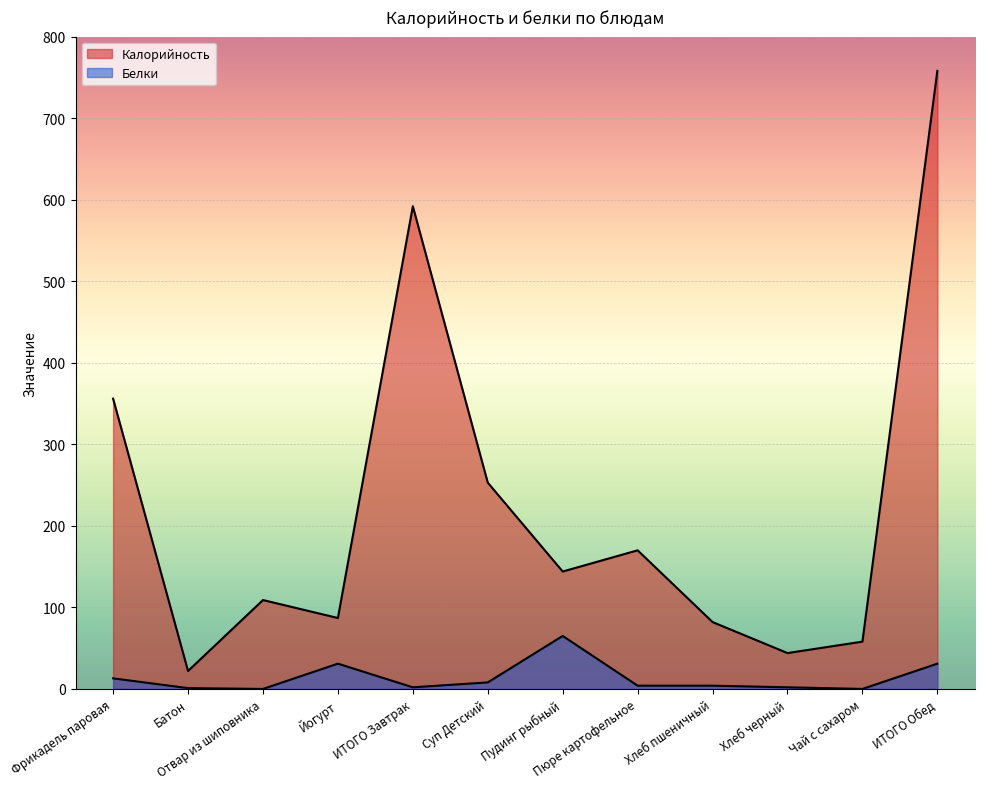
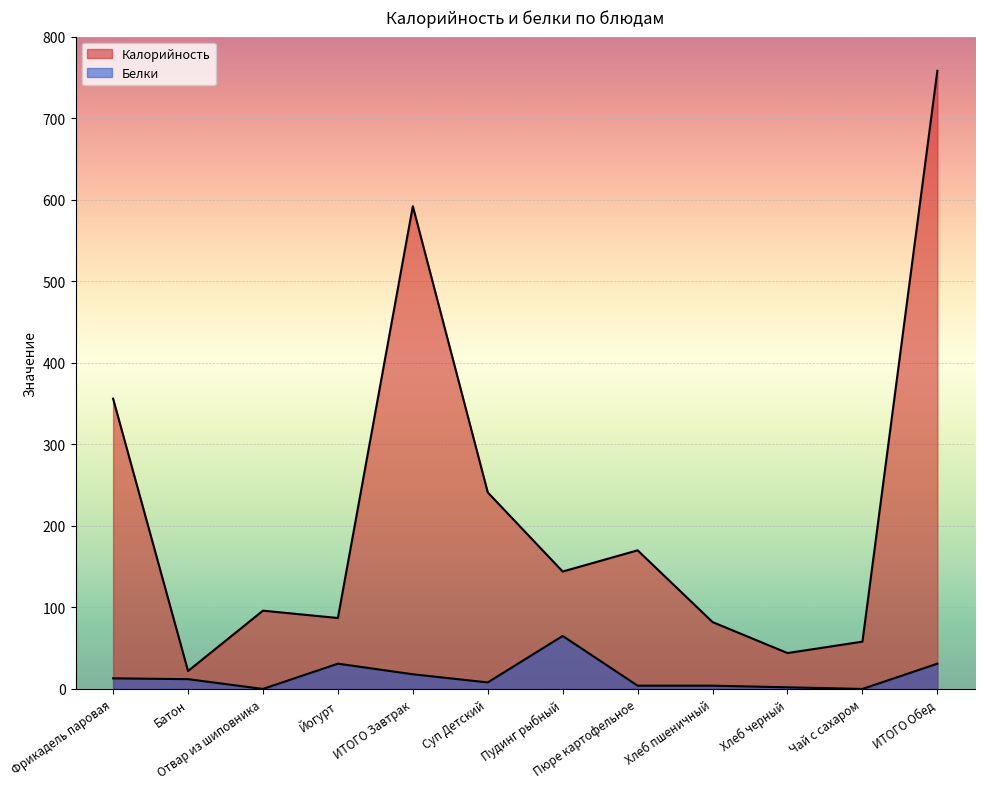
  {
    "Калорийность": {
      "Фрикадель паровая": 360,
      "Батон": 20,
-     "Отвар из шиповника": 110,
+     "Отвар из шиповника": 100,
      "Йогурт": 90,
      "ИТОГО Завтрак": 590,
-     "Суп Детский": 250,
+     "Суп Детский": 240,
      "Пудинг рыбный": 140,
      "Пюре картофельное": 170,
      "Хлеб пшеничный": 80,
      "Хлеб черный": 40,
      "Чай с сахаром": 60,
      "ИТОГО Обед": 760
    },
    "Белки": {
      "Фрикадель паровая": 10,
-     "Батон": 0,
+     "Батон": 10,
      "Отвар из шиповника": 0,
      "Йогурт": 30,
-     "ИТОГО Завтрак": 0,
+     "ИТОГО Завтрак": 20,
      "Суп Детский": 10,
      "Пудинг рыбный": 70,
      "Пюре картофельное": 0,
      "Хлеб пшеничный": 0,
      "Хлеб черный": 0,
      "Чай с сахаром": 0,
      "ИТОГО Обед": 30
    }
  }
